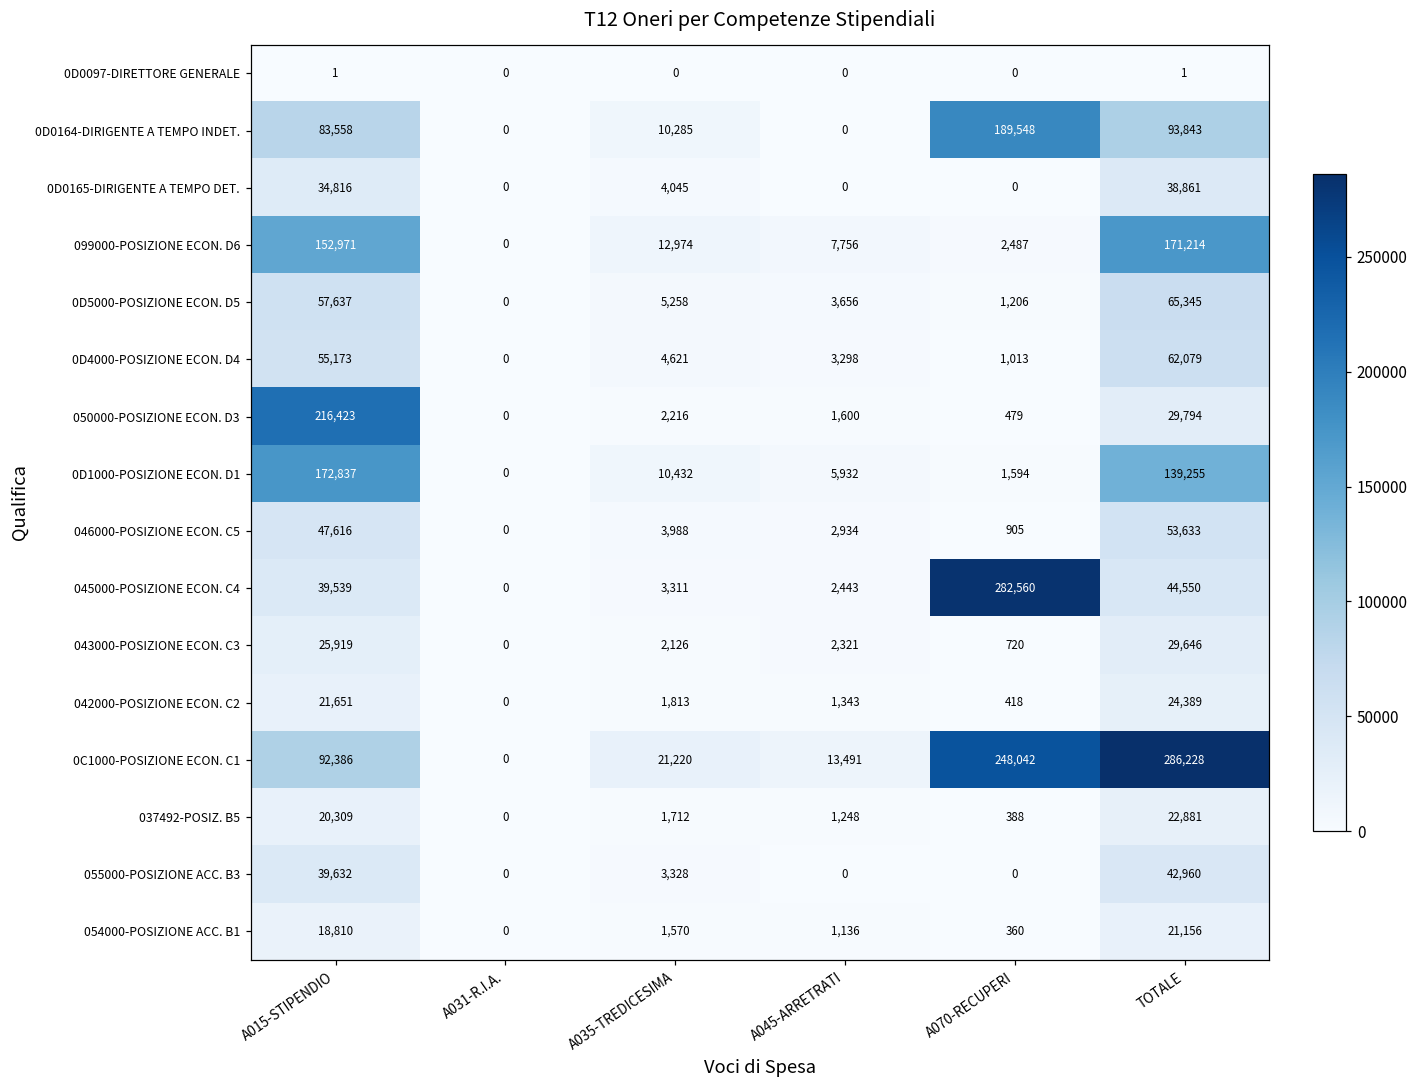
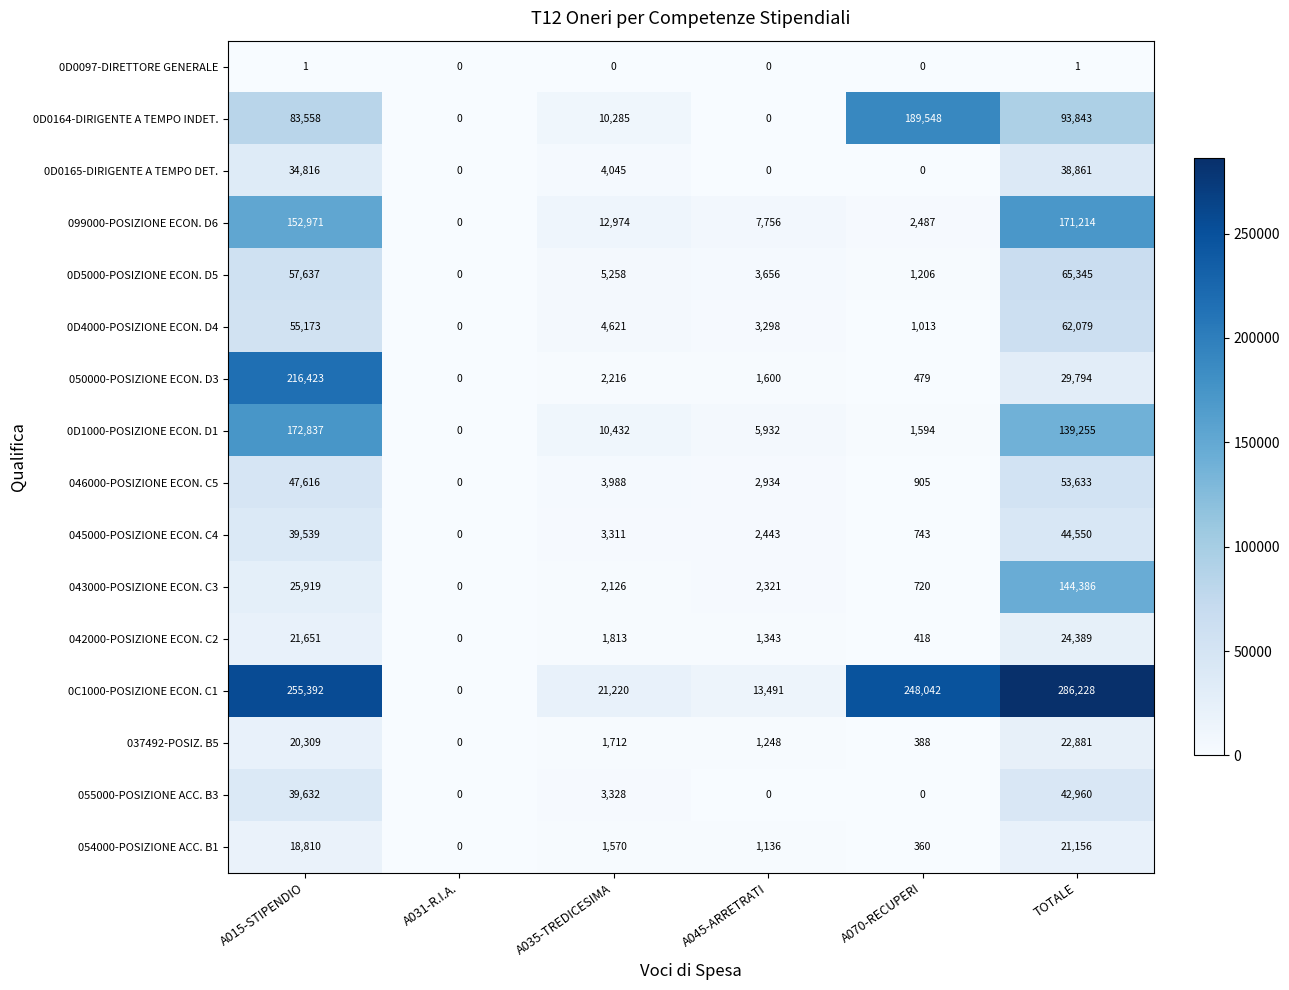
  {
    "0D0097-DIRETTORE GENERALE": {
      "A015-STIPENDIO": "1",
      "A031-R.I.A.": "0",
      "A035-TREDICESIMA": "0",
      "A045-ARRETRATI": "0",
      "A070-RECUPERI": "0",
      "TOTALE": "1"
    },
    "0D0164-DIRIGENTE A TEMPO INDET.": {
      "A015-STIPENDIO": "83,558",
      "A031-R.I.A.": "0",
      "A035-TREDICESIMA": "10,285",
      "A045-ARRETRATI": "0",
      "A070-RECUPERI": "189,548",
      "TOTALE": "93,843"
    },
    "0D0165-DIRIGENTE A TEMPO DET.": {
      "A015-STIPENDIO": "34,816",
      "A031-R.I.A.": "0",
      "A035-TREDICESIMA": "4,045",
      "A045-ARRETRATI": "0",
      "A070-RECUPERI": "0",
      "TOTALE": "38,861"
    },
    "099000-POSIZIONE ECON. D6": {
      "A015-STIPENDIO": "152,971",
      "A031-R.I.A.": "0",
      "A035-TREDICESIMA": "12,974",
      "A045-ARRETRATI": "7,756",
      "A070-RECUPERI": "2,487",
      "TOTALE": "171,214"
    },
    "0D5000-POSIZIONE ECON. D5": {
      "A015-STIPENDIO": "57,637",
      "A031-R.I.A.": "0",
      "A035-TREDICESIMA": "5,258",
      "A045-ARRETRATI": "3,656",
      "A070-RECUPERI": "1,206",
      "TOTALE": "65,345"
    },
    "0D4000-POSIZIONE ECON. D4": {
      "A015-STIPENDIO": "55,173",
      "A031-R.I.A.": "0",
      "A035-TREDICESIMA": "4,621",
      "A045-ARRETRATI": "3,298",
      "A070-RECUPERI": "1,013",
      "TOTALE": "62,079"
    },
    "050000-POSIZIONE ECON. D3": {
      "A015-STIPENDIO": "216,423",
      "A031-R.I.A.": "0",
      "A035-TREDICESIMA": "2,216",
      "A045-ARRETRATI": "1,600",
      "A070-RECUPERI": "479",
      "TOTALE": "29,794"
    },
    "0D1000-POSIZIONE ECON. D1": {
      "A015-STIPENDIO": "172,837",
      "A031-R.I.A.": "0",
      "A035-TREDICESIMA": "10,432",
      "A045-ARRETRATI": "5,932",
      "A070-RECUPERI": "1,594",
      "TOTALE": "139,255"
    },
    "046000-POSIZIONE ECON. C5": {
      "A015-STIPENDIO": "47,616",
      "A031-R.I.A.": "0",
      "A035-TREDICESIMA": "3,988",
      "A045-ARRETRATI": "2,934",
      "A070-RECUPERI": "905",
      "TOTALE": "53,633"
    },
    "045000-POSIZIONE ECON. C4": {
      "A015-STIPENDIO": "39,539",
      "A031-R.I.A.": "0",
      "A035-TREDICESIMA": "3,311",
      "A045-ARRETRATI": "2,443",
-     "A070-RECUPERI": "282,560",
+     "A070-RECUPERI": "743",
      "TOTALE": "44,550"
    },
    "043000-POSIZIONE ECON. C3": {
      "A015-STIPENDIO": "25,919",
      "A031-R.I.A.": "0",
      "A035-TREDICESIMA": "2,126",
      "A045-ARRETRATI": "2,321",
      "A070-RECUPERI": "720",
-     "TOTALE": "29,646"
+     "TOTALE": "144,386"
    },
    "042000-POSIZIONE ECON. C2": {
      "A015-STIPENDIO": "21,651",
      "A031-R.I.A.": "0",
      "A035-TREDICESIMA": "1,813",
      "A045-ARRETRATI": "1,343",
      "A070-RECUPERI": "418",
      "TOTALE": "24,389"
    },
    "0C1000-POSIZIONE ECON. C1": {
-     "A015-STIPENDIO": "92,386",
+     "A015-STIPENDIO": "255,392",
      "A031-R.I.A.": "0",
      "A035-TREDICESIMA": "21,220",
      "A045-ARRETRATI": "13,491",
      "A070-RECUPERI": "248,042",
      "TOTALE": "286,228"
    },
    "037492-POSIZ. B5": {
      "A015-STIPENDIO": "20,309",
      "A031-R.I.A.": "0",
      "A035-TREDICESIMA": "1,712",
      "A045-ARRETRATI": "1,248",
      "A070-RECUPERI": "388",
      "TOTALE": "22,881"
    },
    "055000-POSIZIONE ACC. B3": {
      "A015-STIPENDIO": "39,632",
      "A031-R.I.A.": "0",
      "A035-TREDICESIMA": "3,328",
      "A045-ARRETRATI": "0",
      "A070-RECUPERI": "0",
      "TOTALE": "42,960"
    },
    "054000-POSIZIONE ACC. B1": {
      "A015-STIPENDIO": "18,810",
      "A031-R.I.A.": "0",
      "A035-TREDICESIMA": "1,570",
      "A045-ARRETRATI": "1,136",
      "A070-RECUPERI": "360",
      "TOTALE": "21,156"
    }
  }
